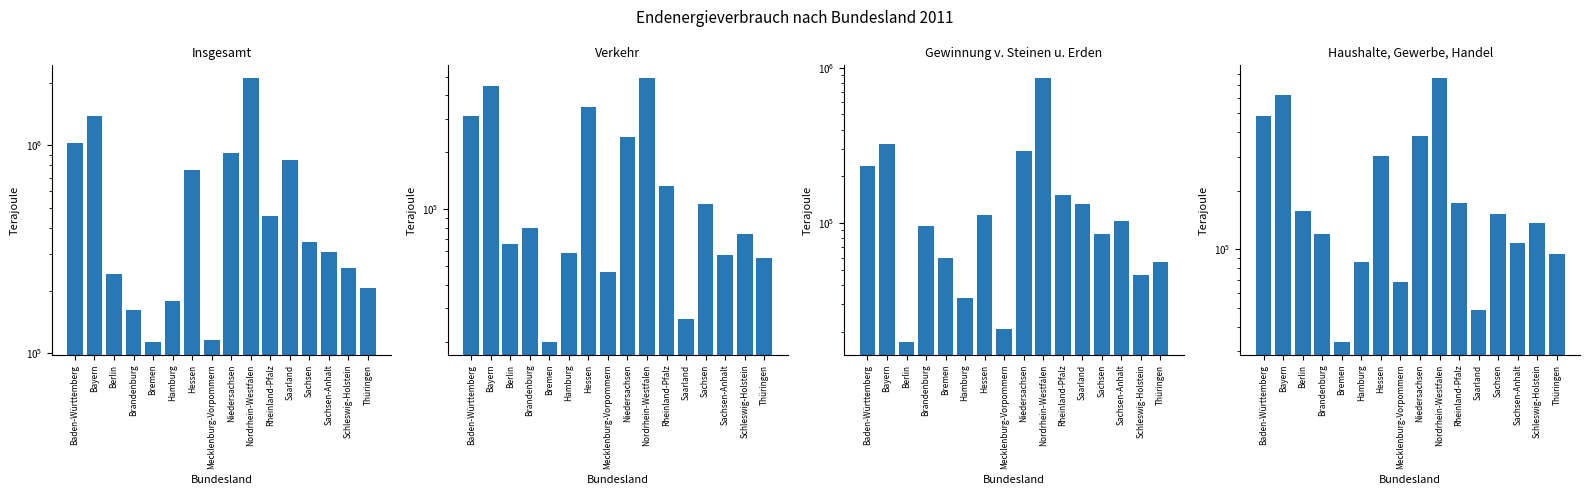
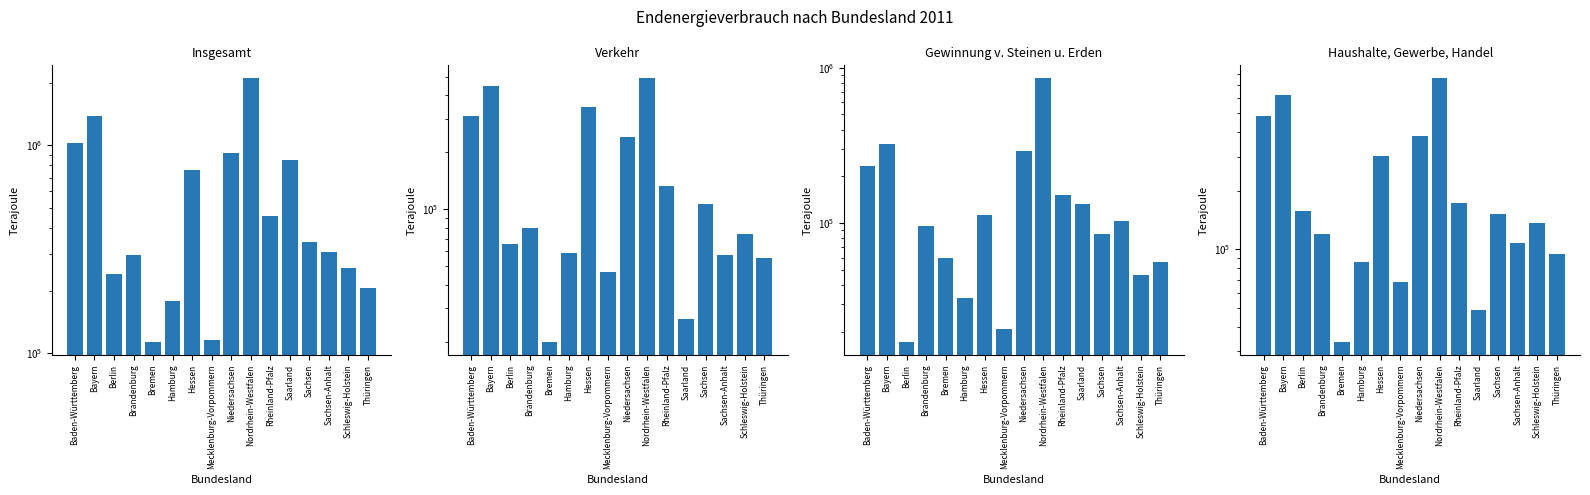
  {
    "Insgesamt": {
      "Baden-Württemberg": 1000000,
      "Bayern": 1400000,
      "Berlin": 240000,
-     "Brandenburg": 160000,
+     "Brandenburg": 300000,
      "Bremen": 110000,
      "Hamburg": 180000,
      "Hessen": 760000,
      "Mecklenburg-Vorpommern": 120000,
      "Niedersachsen": 900000,
      "Nordrhein-Westfalen": 2100000,
      "Rheinland-Pfalz": 460000,
      "Saarland": 850000,
      "Sachsen": 340000,
      "Sachsen-Anhalt": 310000,
      "Schleswig-Holstein": 260000,
      "Thüringen": 210000
    },
    "Gewinnung v. Steinen u. Erden": {
      "Baden-Württemberg": 230000,
      "Bayern": 320000,
      "Berlin": 17000,
      "Brandenburg": 100000,
      "Bremen": 60000,
      "Hamburg": 33000,
      "Hessen": 110000,
      "Mecklenburg-Vorpommern": 21000,
      "Niedersachsen": 290000,
      "Nordrhein-Westfalen": 900000,
      "Rheinland-Pfalz": 150000,
      "Saarland": 130000,
      "Sachsen": 90000,
      "Sachsen-Anhalt": 100000,
      "Schleswig-Holstein": 46000,
      "Thüringen": 56000
    }
  }
